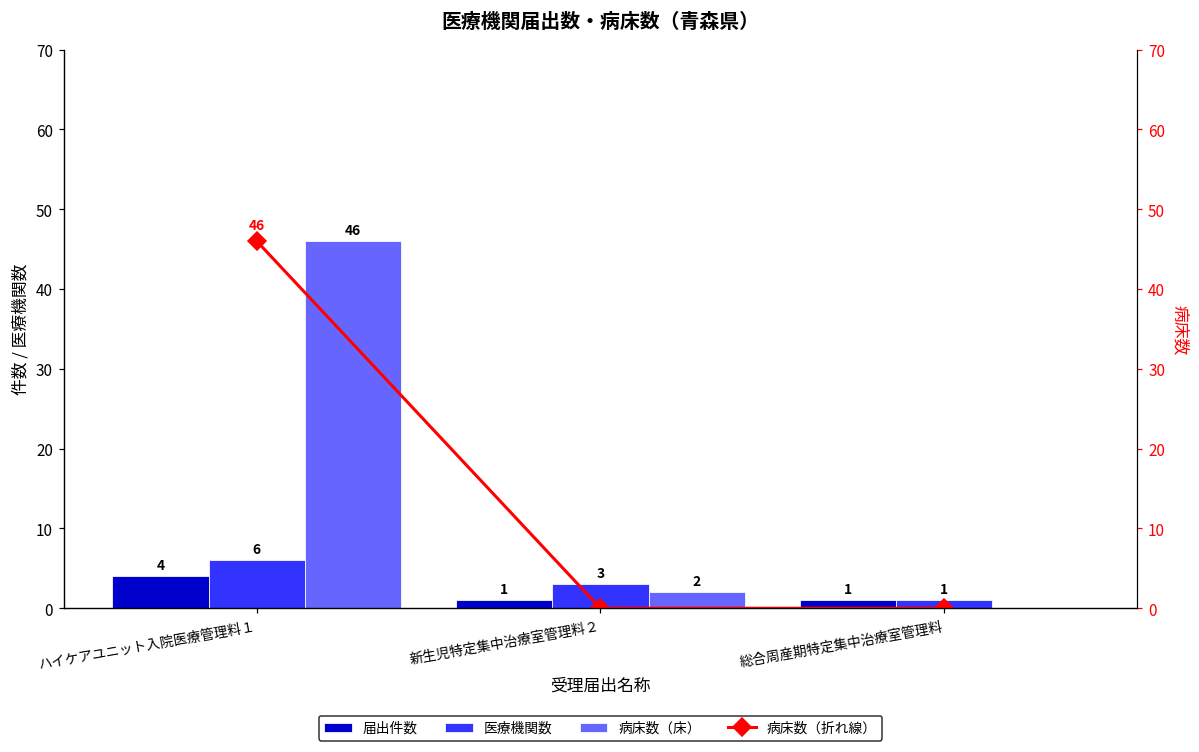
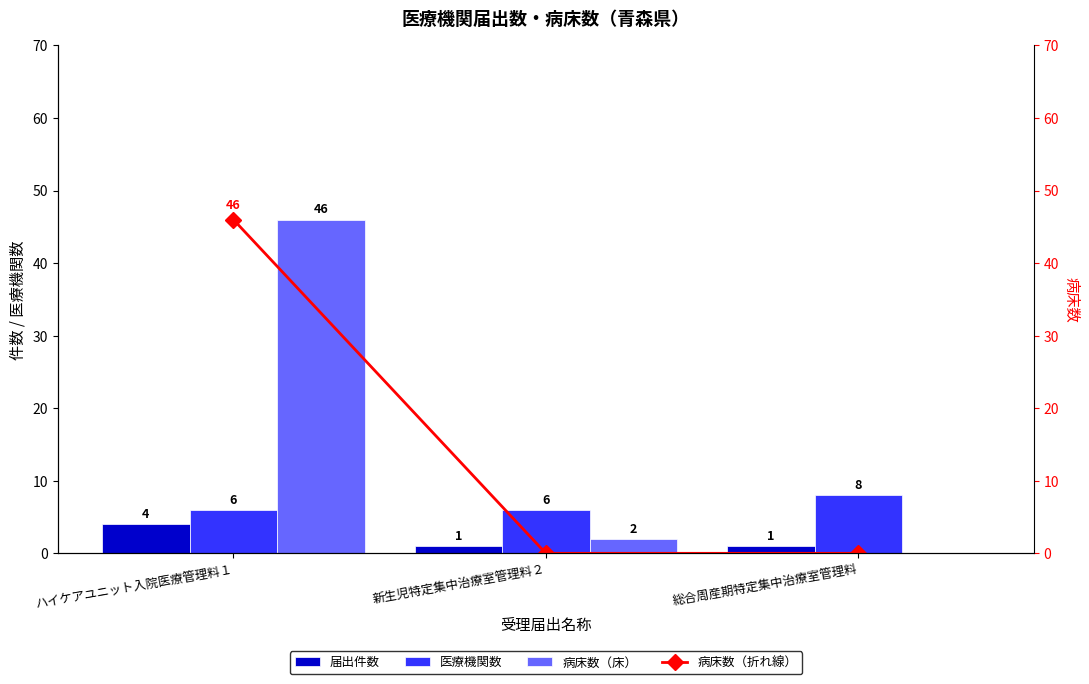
  {
    "届出件数": {
      "ハイケアユニット入院医療管理料１": 4,
      "新生児特定集中治療室管理料２": 1,
      "総合周産期特定集中治療室管理料": 1
    },
    "医療機関数": {
      "ハイケアユニット入院医療管理料１": 6,
-     "新生児特定集中治療室管理料２": 3,
-     "総合周産期特定集中治療室管理料": 1
+     "新生児特定集中治療室管理料２": 6,
+     "総合周産期特定集中治療室管理料": 8
    },
    "病床数（床）": {
      "ハイケアユニット入院医療管理料１": 46,
      "新生児特定集中治療室管理料２": 2
    },
    "病床数（折れ線）": {
      "ハイケアユニット入院医療管理料１": 46
    }
  }
